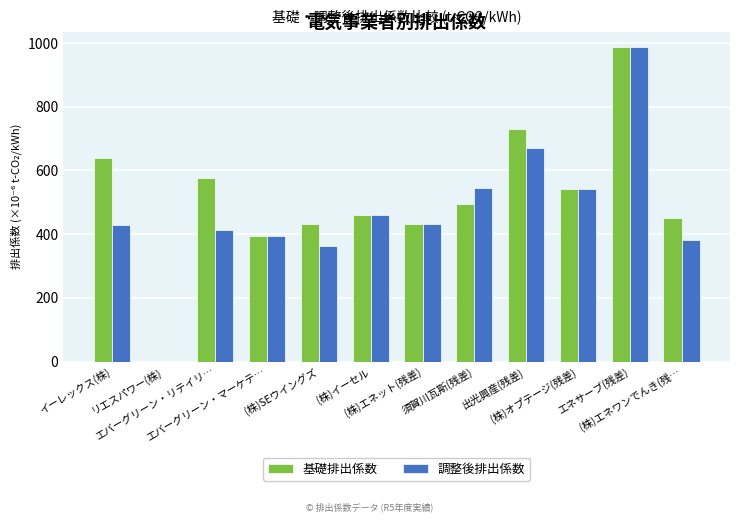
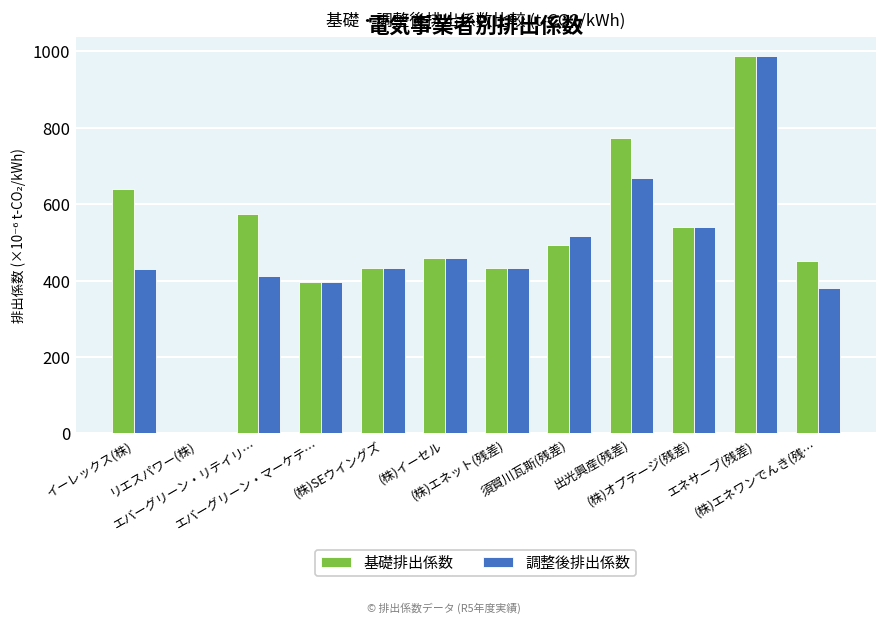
  {
    "基礎排出係数": {
      "イーレックス(株)": 640,
      "リエスパワー(株)": 0,
      "エバーグリーン・リテイリ…": 580,
      "エバーグリーン・マーケテ…": 400,
      "(株)SEウイングズ": 430,
      "(株)イーセル": 460,
      "(株)エネット(残差)": 430,
      "須賀川瓦斯(残差)": 490,
-     "出光興産(残差)": 730,
+     "出光興産(残差)": 770,
      "(株)オプテージ(残差)": 540,
      "エネサーブ(残差)": 990,
      "(株)エネワンでんき(残…": 450
    },
    "調整後排出係数": {
      "イーレックス(株)": 430,
      "リエスパワー(株)": 0,
      "エバーグリーン・リテイリ…": 410,
      "エバーグリーン・マーケテ…": 400,
-     "(株)SEウイングズ": 360,
+     "(株)SEウイングズ": 430,
      "(株)イーセル": 460,
      "(株)エネット(残差)": 430,
-     "須賀川瓦斯(残差)": 550,
+     "須賀川瓦斯(残差)": 520,
      "出光興産(残差)": 670,
      "(株)オプテージ(残差)": 540,
      "エネサーブ(残差)": 990,
      "(株)エネワンでんき(残…": 380
    }
  }
